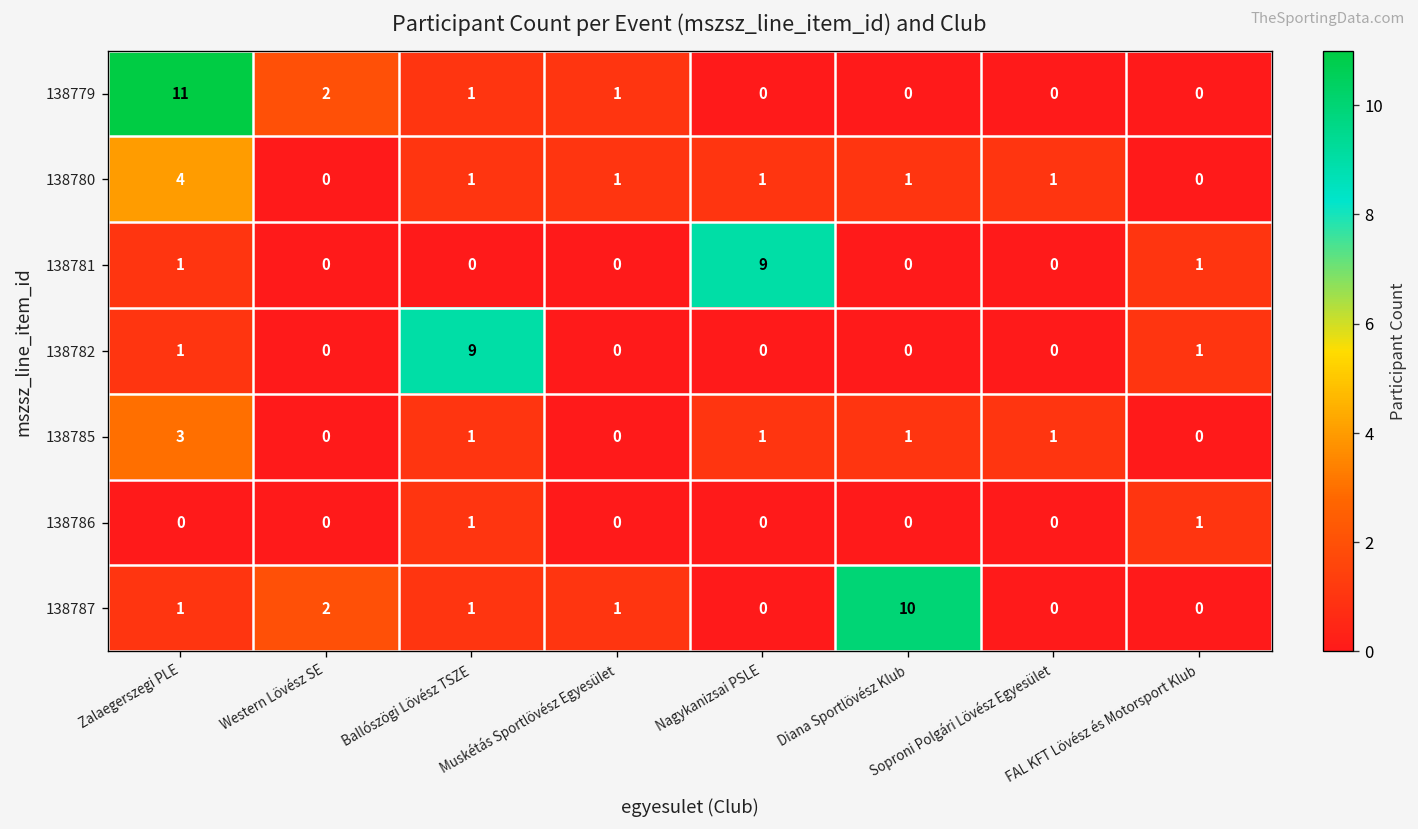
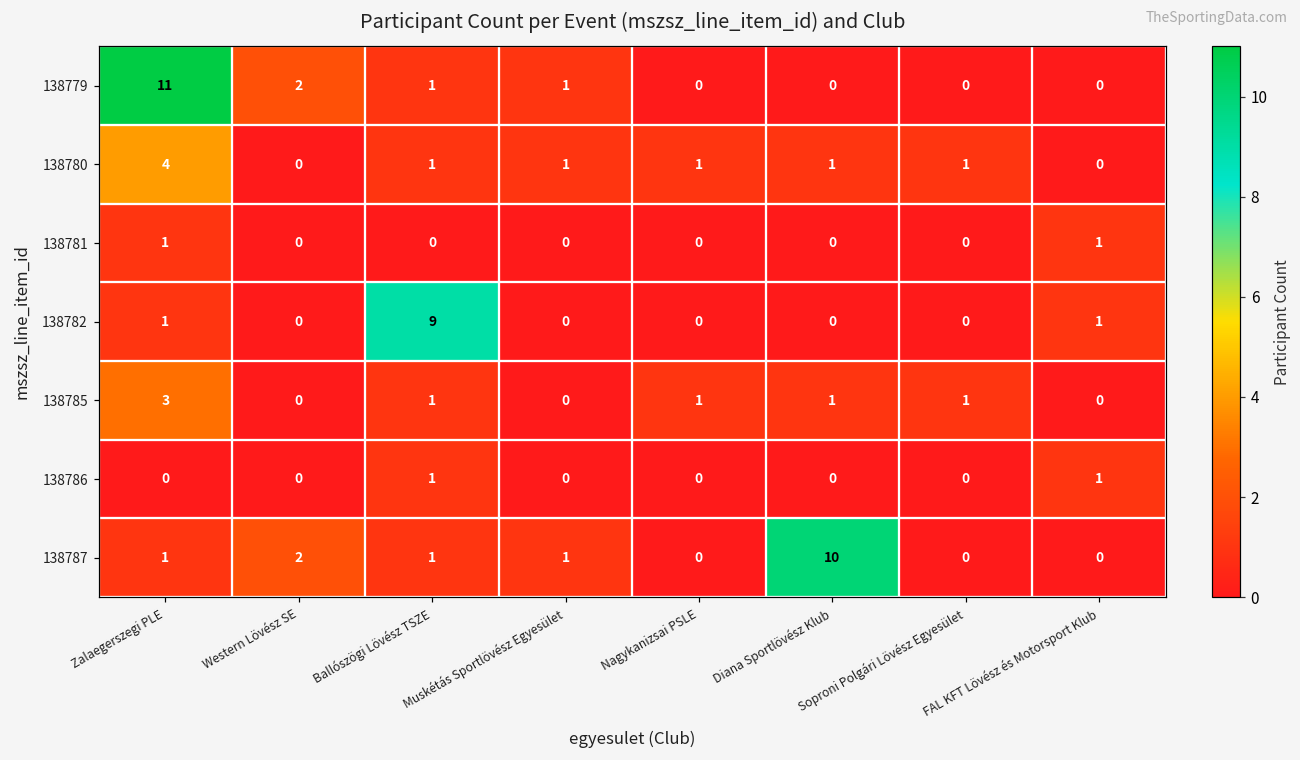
  {
    "138779": {
      "Zalaegerszegi PLE": 11,
      "Western Lövész SE": 2,
      "Ballószögi Lövész TSZE": 1,
      "Muskétás Sportlövész Egyesület": 1,
      "Nagykanizsai PSLE": 0,
      "Diana Sportlövész Klub": 0,
      "Soproni Polgári Lövész Egyesület": 0,
      "FAL KFT Lövész és Motorsport Klub": 0
    },
    "138780": {
      "Zalaegerszegi PLE": 4,
      "Western Lövész SE": 0,
      "Ballószögi Lövész TSZE": 1,
      "Muskétás Sportlövész Egyesület": 1,
      "Nagykanizsai PSLE": 1,
      "Diana Sportlövész Klub": 1,
      "Soproni Polgári Lövész Egyesület": 1,
      "FAL KFT Lövész és Motorsport Klub": 0
    },
    "138781": {
      "Zalaegerszegi PLE": 1,
      "Western Lövész SE": 0,
      "Ballószögi Lövész TSZE": 0,
      "Muskétás Sportlövész Egyesület": 0,
-     "Nagykanizsai PSLE": 9,
+     "Nagykanizsai PSLE": 0,
      "Diana Sportlövész Klub": 0,
      "Soproni Polgári Lövész Egyesület": 0,
      "FAL KFT Lövész és Motorsport Klub": 1
    },
    "138782": {
      "Zalaegerszegi PLE": 1,
      "Western Lövész SE": 0,
      "Ballószögi Lövész TSZE": 9,
      "Muskétás Sportlövész Egyesület": 0,
      "Nagykanizsai PSLE": 0,
      "Diana Sportlövész Klub": 0,
      "Soproni Polgári Lövész Egyesület": 0,
      "FAL KFT Lövész és Motorsport Klub": 1
    },
    "138785": {
      "Zalaegerszegi PLE": 3,
      "Western Lövész SE": 0,
      "Ballószögi Lövész TSZE": 1,
      "Muskétás Sportlövész Egyesület": 0,
      "Nagykanizsai PSLE": 1,
      "Diana Sportlövész Klub": 1,
      "Soproni Polgári Lövész Egyesület": 1,
      "FAL KFT Lövész és Motorsport Klub": 0
    },
    "138786": {
      "Zalaegerszegi PLE": 0,
      "Western Lövész SE": 0,
      "Ballószögi Lövész TSZE": 1,
      "Muskétás Sportlövész Egyesület": 0,
      "Nagykanizsai PSLE": 0,
      "Diana Sportlövész Klub": 0,
      "Soproni Polgári Lövész Egyesület": 0,
      "FAL KFT Lövész és Motorsport Klub": 1
    },
    "138787": {
      "Zalaegerszegi PLE": 1,
      "Western Lövész SE": 2,
      "Ballószögi Lövész TSZE": 1,
      "Muskétás Sportlövész Egyesület": 1,
      "Nagykanizsai PSLE": 0,
      "Diana Sportlövész Klub": 10,
      "Soproni Polgári Lövész Egyesület": 0,
      "FAL KFT Lövész és Motorsport Klub": 0
    }
  }
